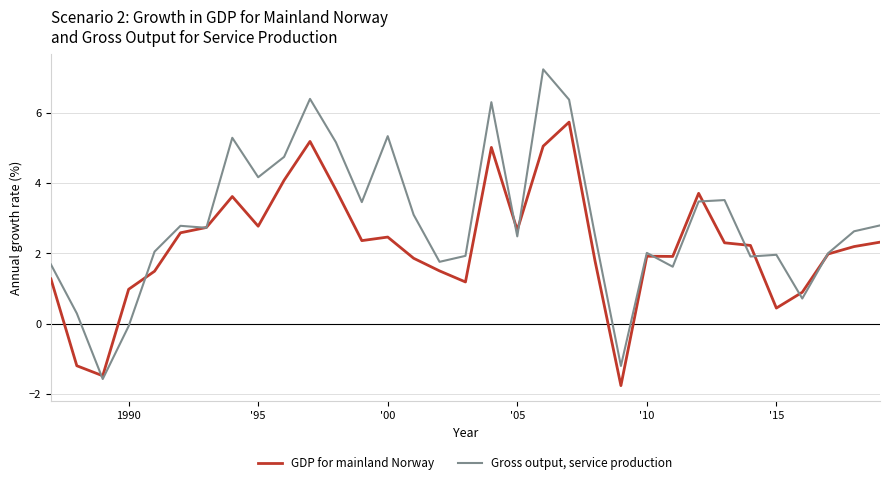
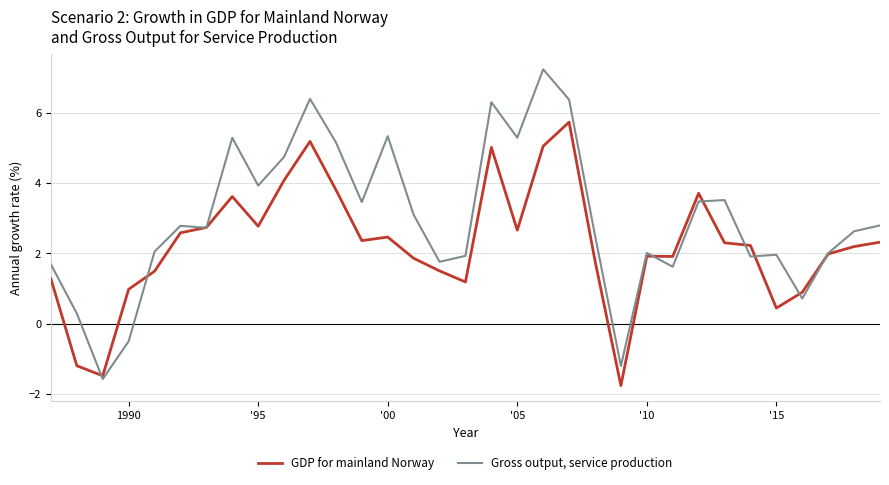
  {
    "GDP for mainland Norway": {
      "1990": 1.0,
      "'95": 2.8,
      "'00": 2.5,
      "'05": 2.7,
      "'10": 1.9,
      "'15": 0.4
    },
    "Gross output, service production": {
-     "1990": -0.1,
-     "'95": 4.2,
+     "1990": -0.5,
+     "'95": 3.9,
      "'00": 5.3,
-     "'05": 2.5,
+     "'05": 5.3,
      "'10": 2.0,
      "'15": 2.0
    }
  }
